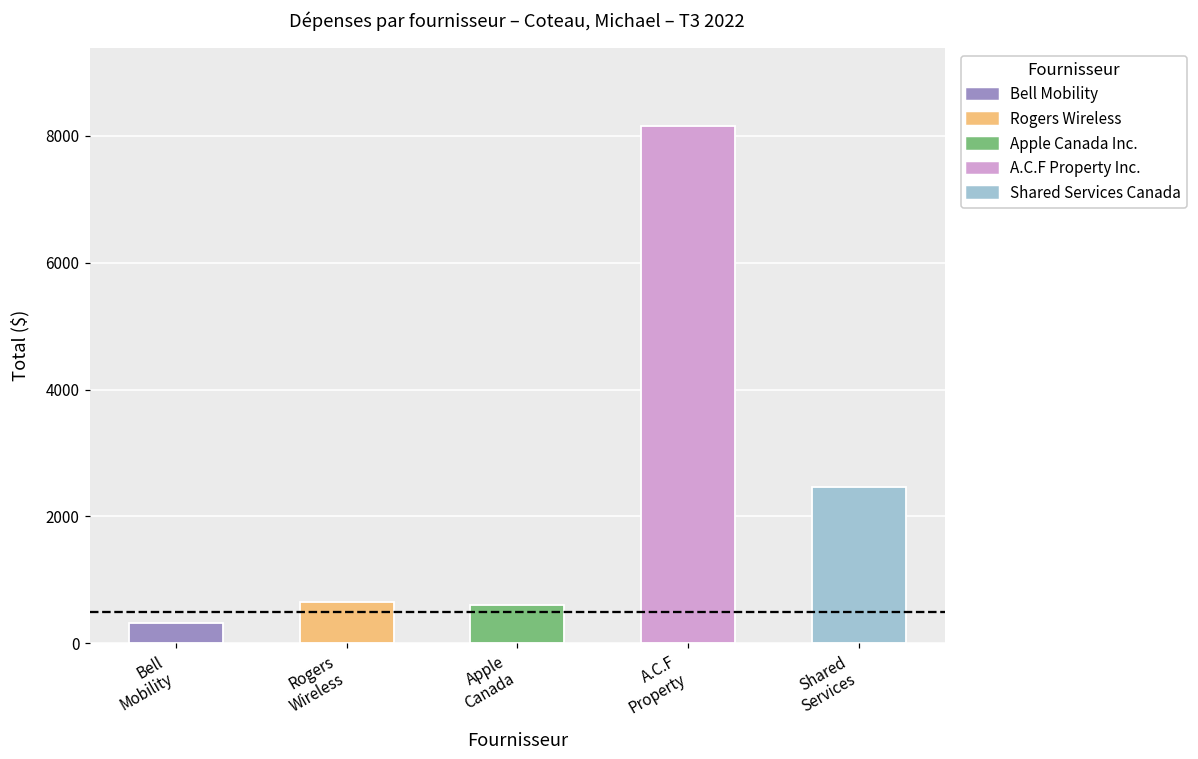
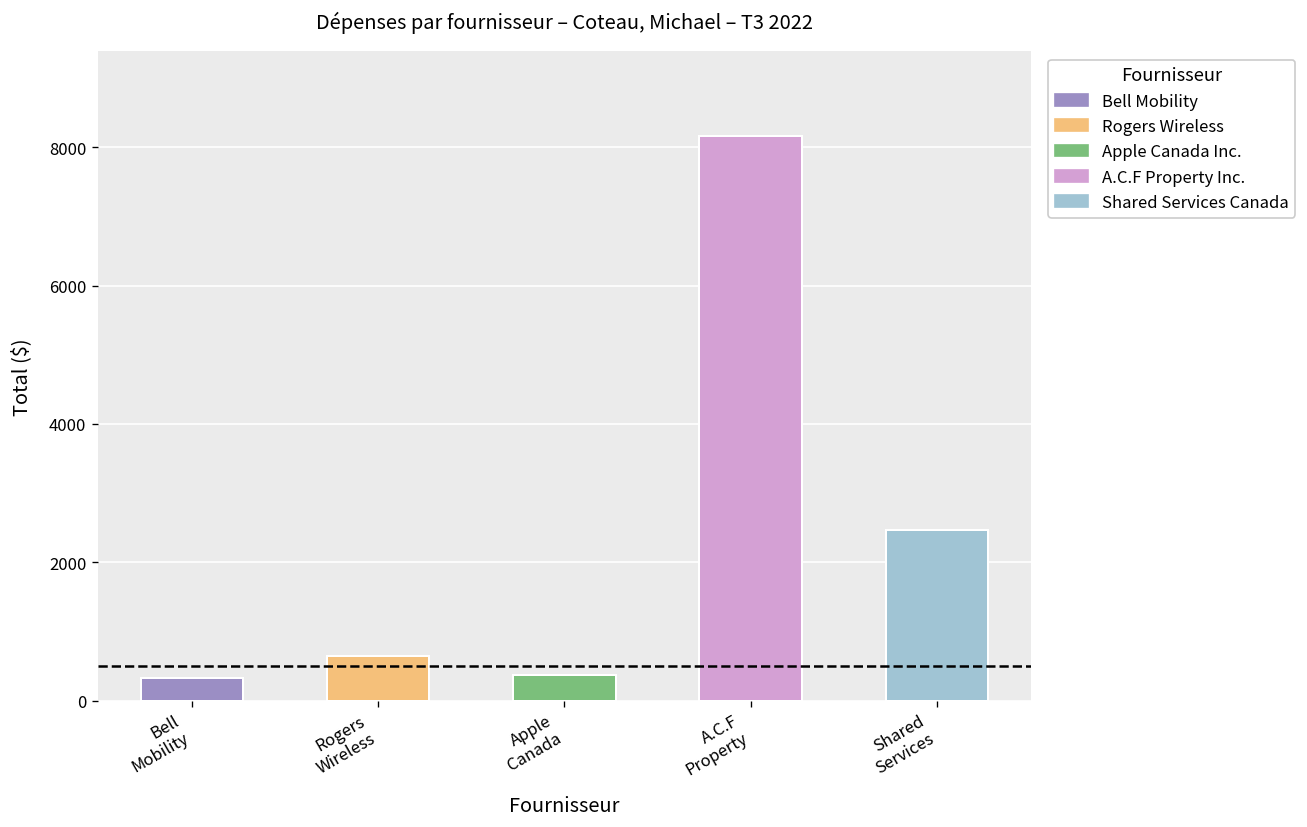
  {
    "Bell Mobility": 300,
    "Rogers Wireless": 700,
-   "Apple Canada": 600,
+   "Apple Canada": 400,
    "A.C.F Property": 8200,
    "Shared Services": 2500
  }
